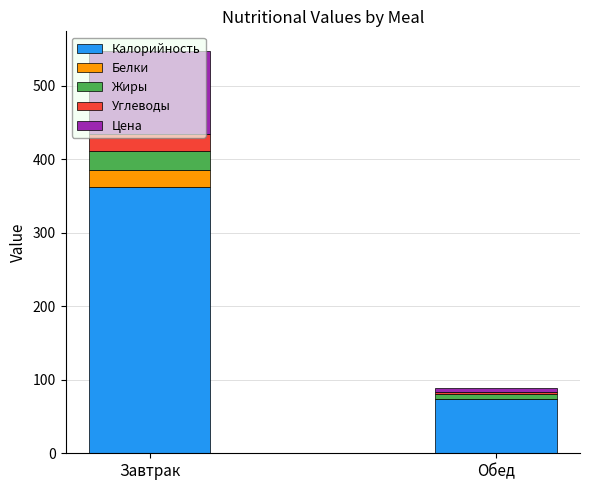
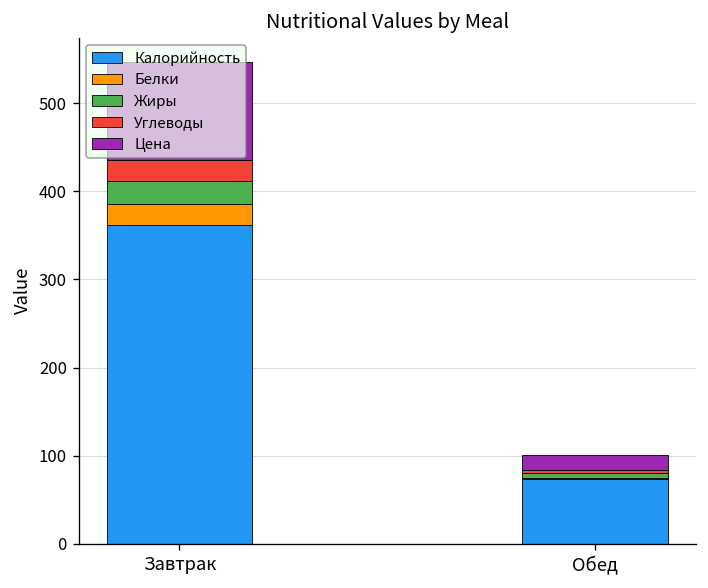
  {
    "Калорийность": {
      "Завтрак": 360,
      "Обед": 70
    },
    "Белки": {
      "Завтрак": 20
    },
    "Жиры": {
      "Завтрак": 30,
      "Обед": 10
    },
    "Углеводы": {
      "Обед": 0
    },
    "Цена": {
-     "Обед": 10
+     "Обед": 20
    }
  }
